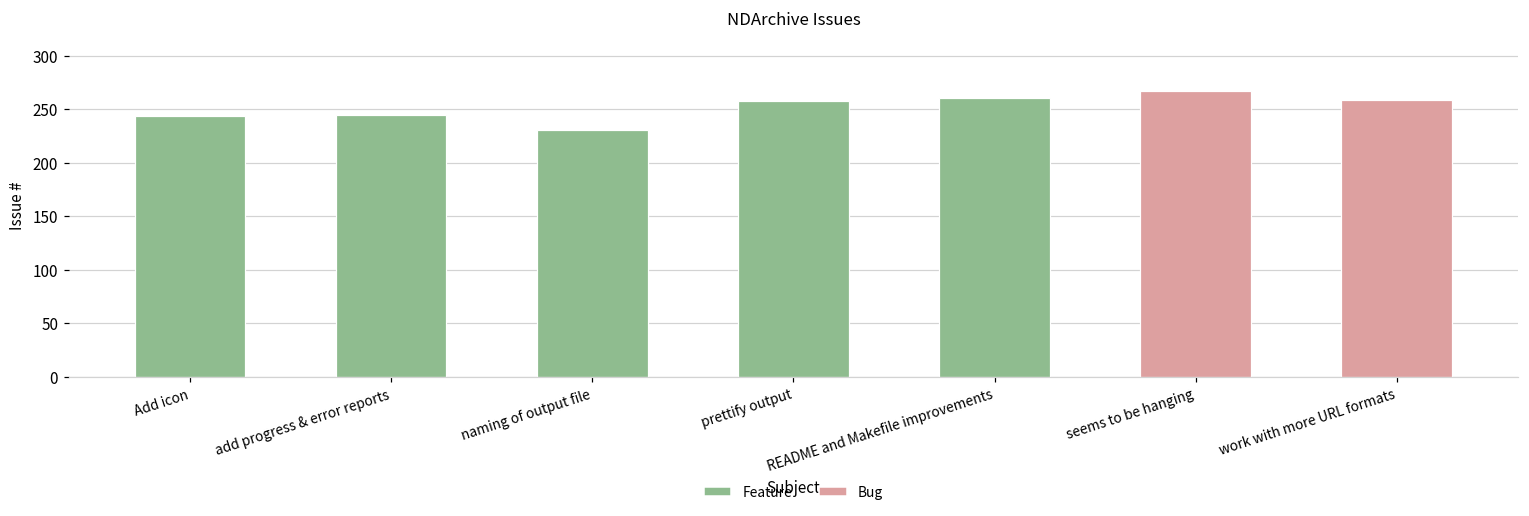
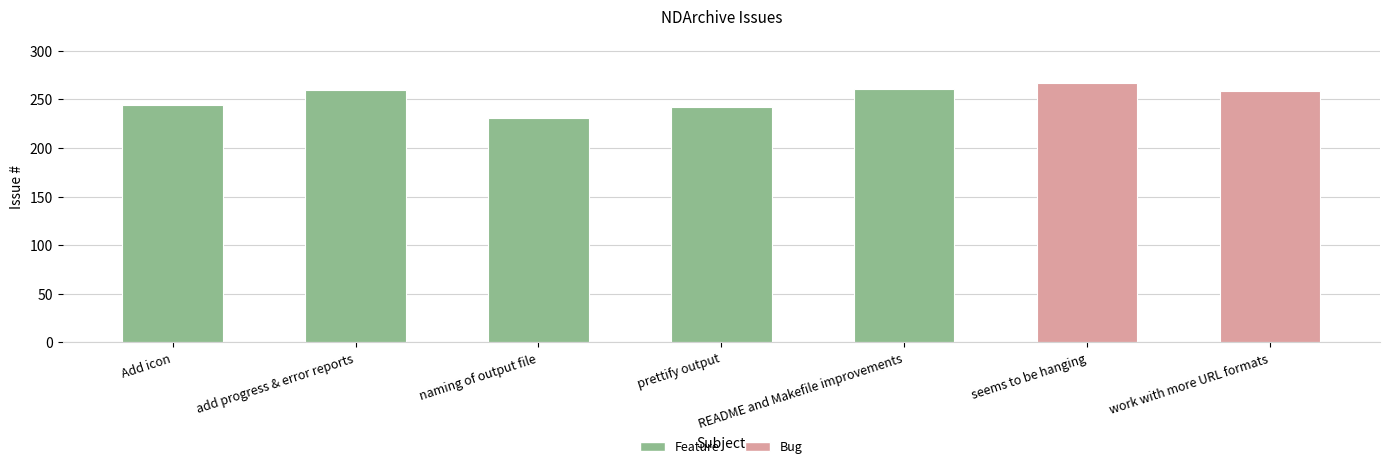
  {
    "Add icon": 240,
-   "add progress & error reports": 250,
+   "add progress & error reports": 260,
    "naming of output file": 230,
-   "prettify output": 260,
+   "prettify output": 240,
    "README and Makefile improvements": 260,
    "seems to be hanging": 270,
    "work with more URL formats": 260
  }
